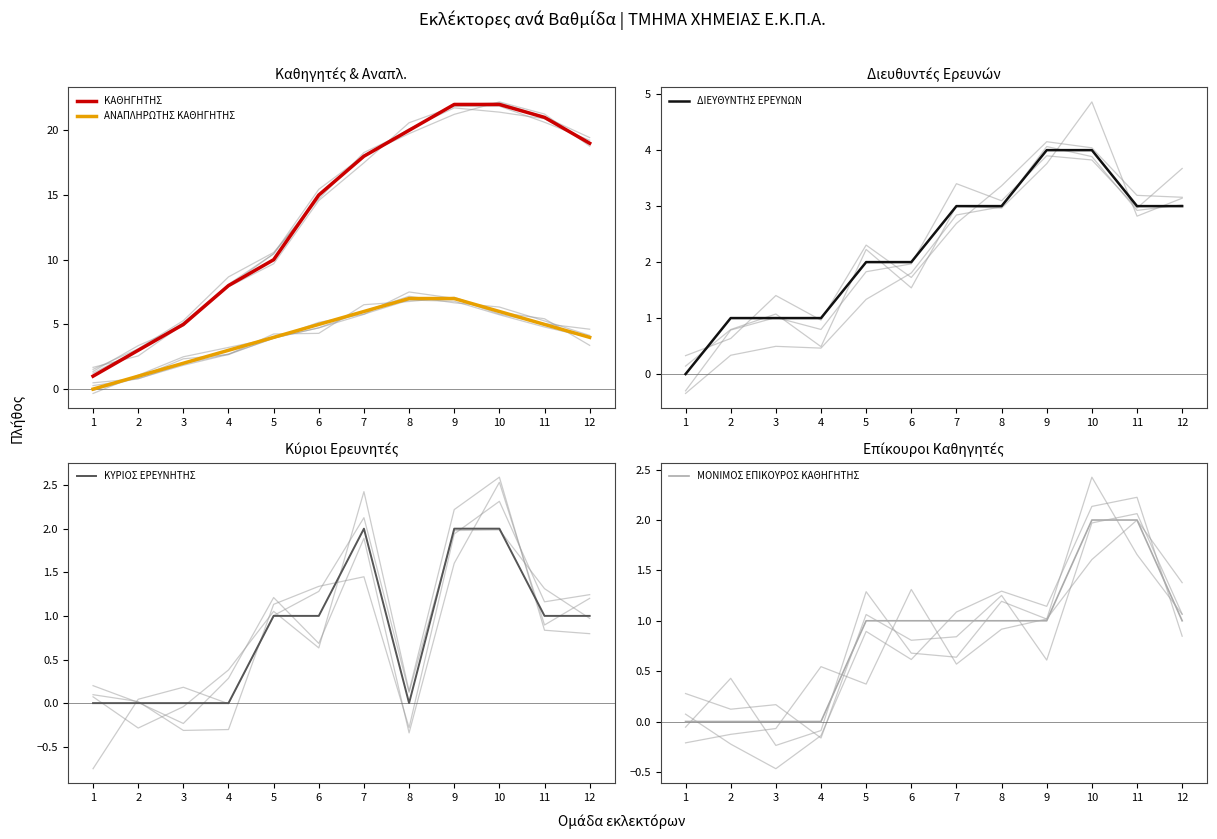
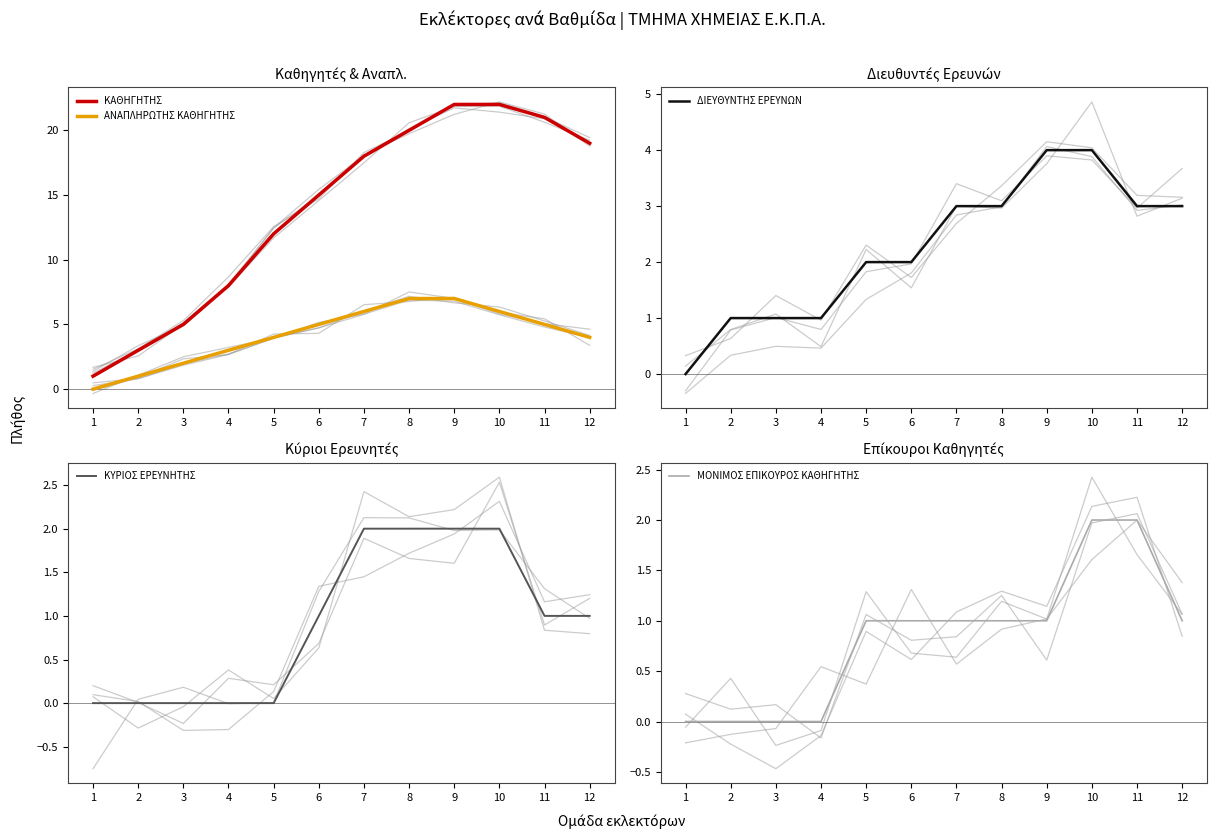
  {
    "Καθηγητές & Αναπλ.": {
      "ΚΑΘΗΓΗΤΗΣ": {
        "1": 1,
-       "5": 10
+       "5": 12
      },
      "ΑΝΑΠΛΗΡΩΤΗΣ ΚΑΘΗΓΗΤΗΣ": {
        "4": 3
      }
    },
    "Διευθυντές Ερευνών": {
      "ΔΙΕΥΘΥΝΤΗΣ ΕΡΕΥΝΩΝ": {
        "1": 0.0,
        "2": 1.0,
        "5": 2.0,
        "9": 4.0
      }
    },
    "Κύριοι Ερευνητές": {
      "ΚΥΡΙΟΣ ΕΡΕΥΝΗΤΗΣ": {
        "1": 0,
        "3": 0,
-       "5": 1,
+       "5": 0,
        "6": 1,
        "7": 2,
-       "8": 0,
+       "8": 2,
        "11": 1
      }
    }
  }
